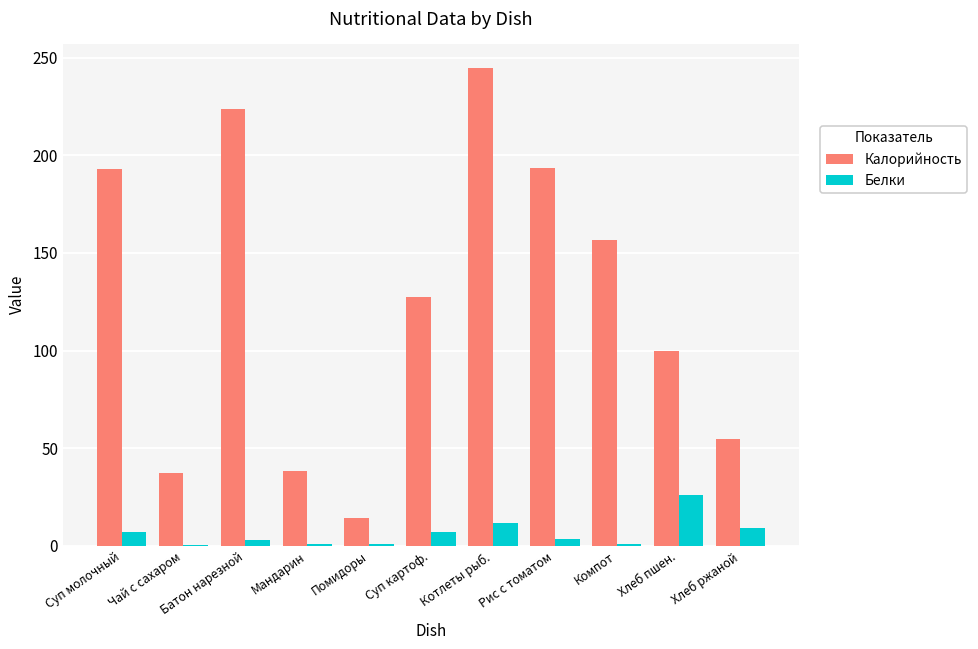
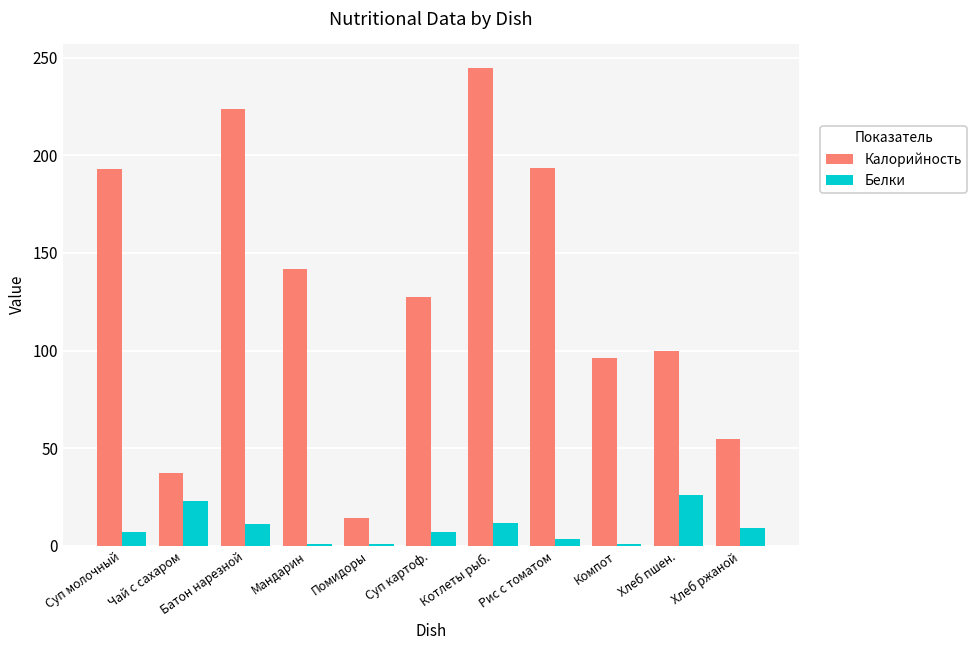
  {
    "Калорийность": {
      "Суп молочный": 193,
      "Чай с сахаром": 37,
      "Батон нарезной": 224,
-     "Мандарин": 38,
+     "Мандарин": 142,
      "Помидоры": 14,
      "Суп картоф.": 127,
      "Котлеты рыб.": 245,
      "Рис с томатом": 194,
-     "Компот": 157,
+     "Компот": 96,
      "Хлеб пшен.": 100,
      "Хлеб ржаной": 55
    },
    "Белки": {
      "Суп молочный": 7,
-     "Чай с сахаром": 0,
-     "Батон нарезной": 3,
+     "Чай с сахаром": 23,
+     "Батон нарезной": 11,
      "Суп картоф.": 7,
      "Котлеты рыб.": 12,
      "Рис с томатом": 4,
      "Хлеб пшен.": 26,
      "Хлеб ржаной": 9
    }
  }
